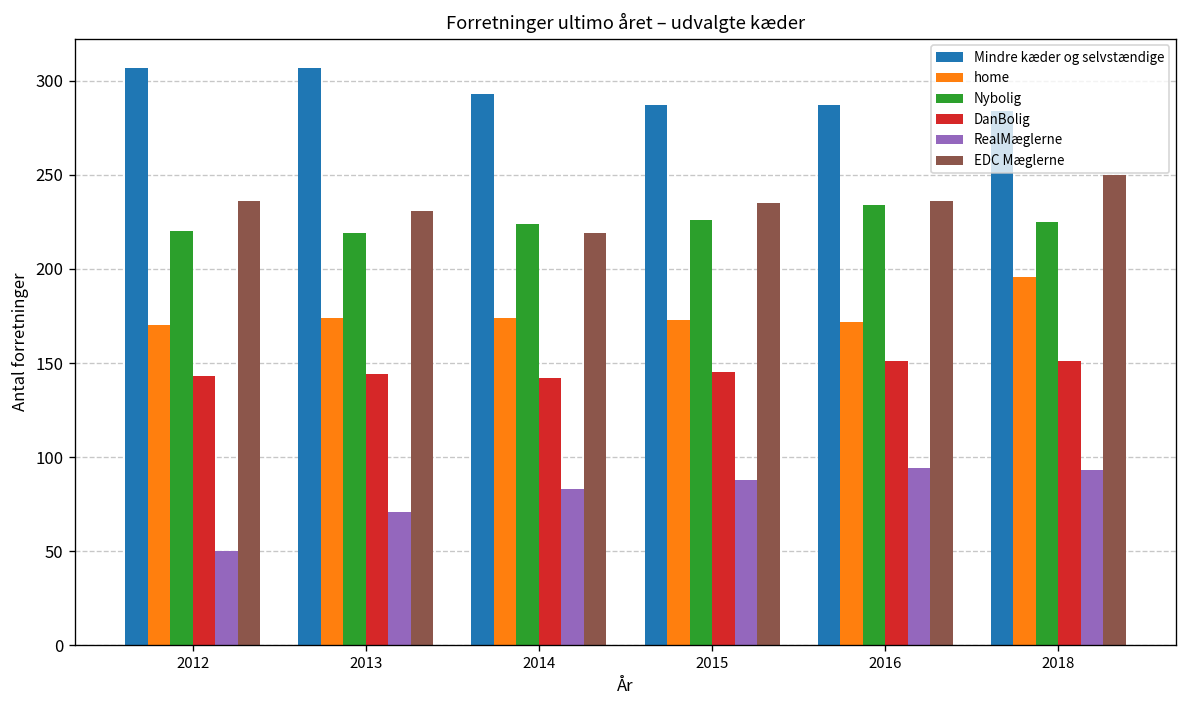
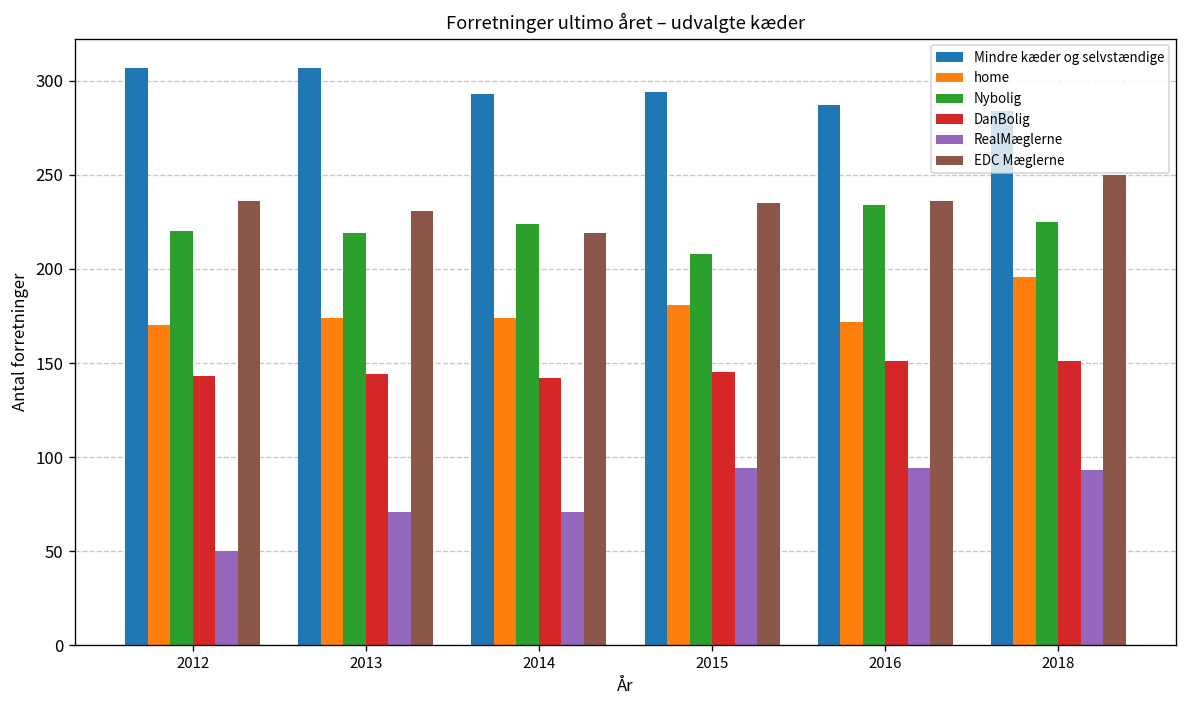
  {
    "Mindre kæder og selvstændige": {
      "2012": 307,
      "2013": 307,
      "2014": 293,
-     "2015": 287,
+     "2015": 294,
      "2016": 287
    },
    "home": {
      "2012": 170,
      "2013": 174,
      "2014": 174,
-     "2015": 173,
+     "2015": 181,
      "2016": 172,
      "2018": 196
    },
    "Nybolig": {
      "2012": 220,
      "2013": 219,
      "2014": 224,
-     "2015": 226,
+     "2015": 208,
      "2016": 234,
      "2018": 225
    },
    "DanBolig": {
      "2012": 143,
      "2013": 144,
      "2014": 142,
      "2015": 145,
      "2016": 151,
      "2018": 151
    },
    "RealMæglerne": {
      "2012": 50,
      "2013": 71,
-     "2014": 83,
-     "2015": 88,
+     "2014": 71,
+     "2015": 94,
      "2016": 94,
      "2018": 93
    },
    "EDC Mæglerne": {
      "2012": 236,
      "2013": 231,
      "2014": 219,
      "2015": 235,
      "2016": 236,
      "2018": 250
    }
  }
